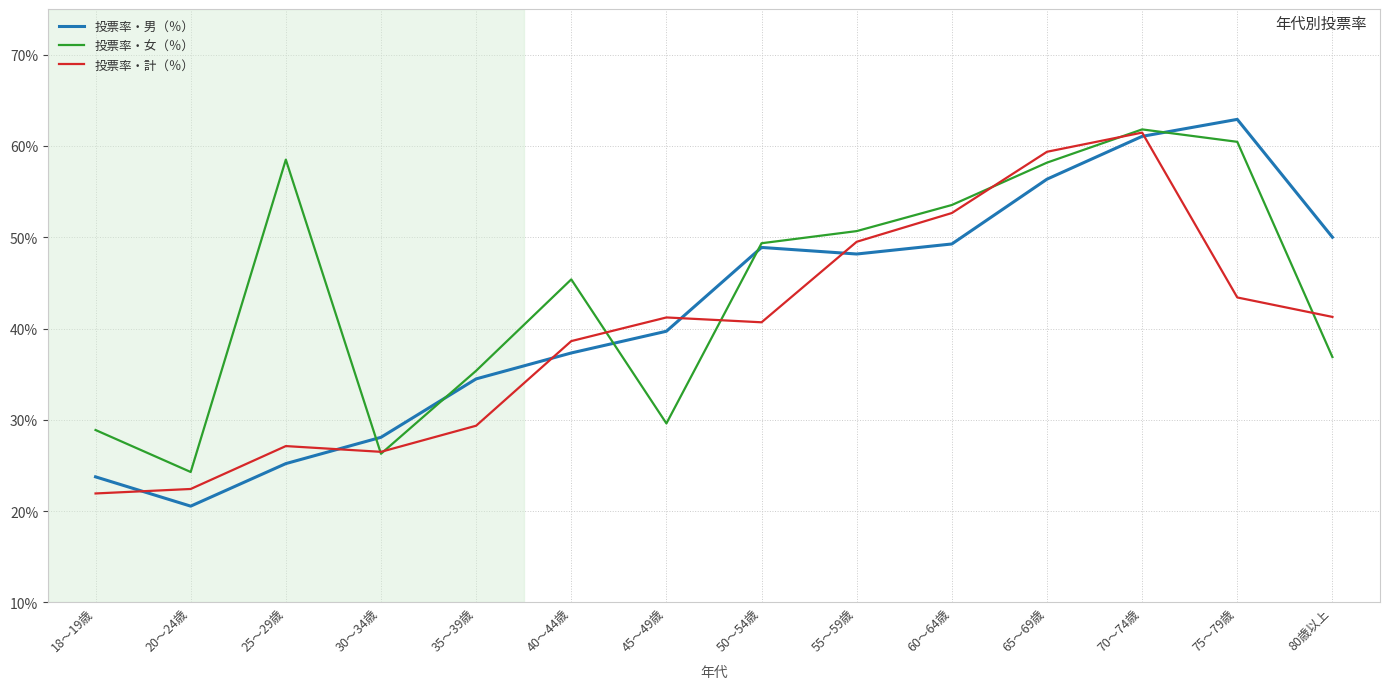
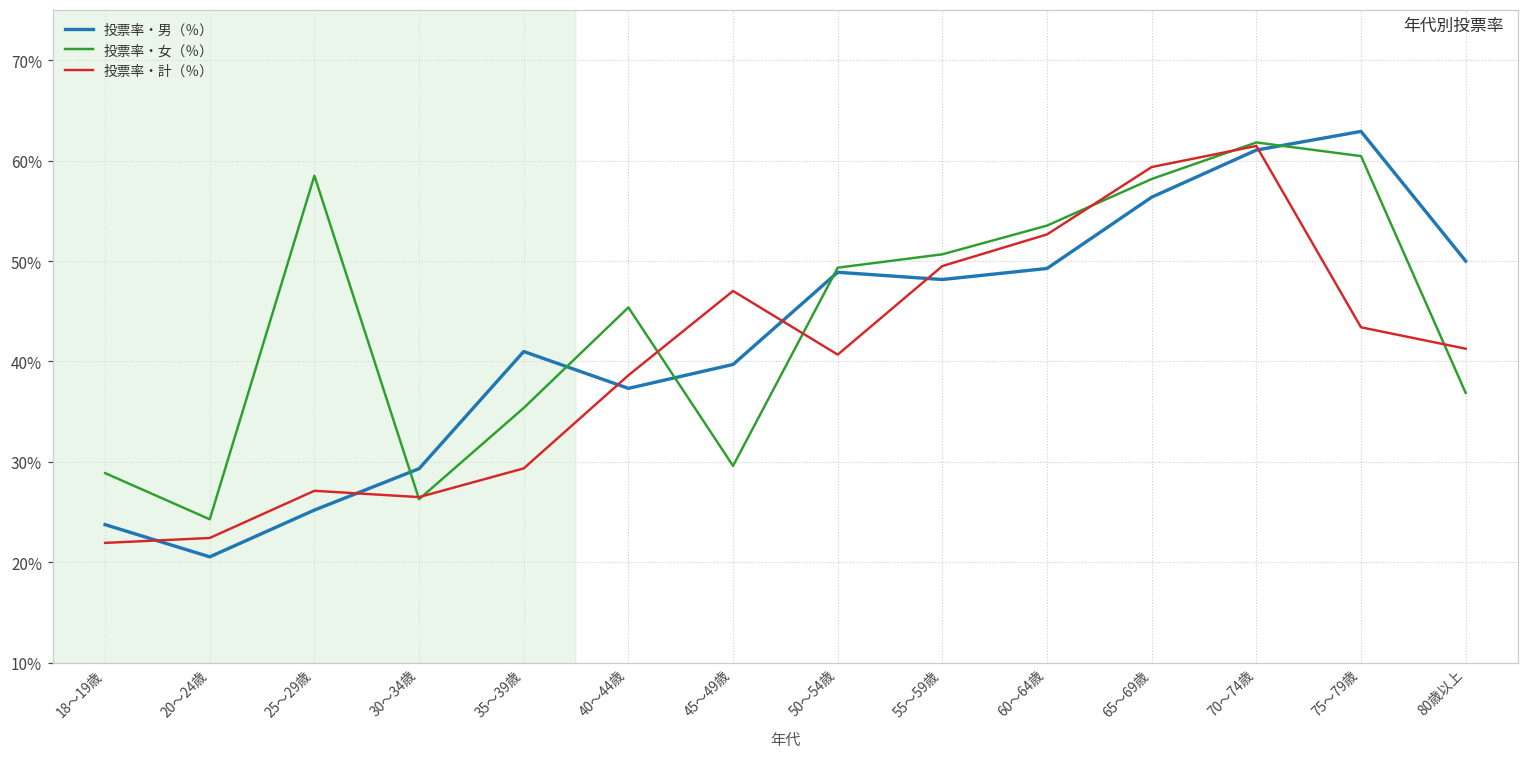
  {
    "投票率・男（％）": {
      "18～19歳": "24%",
      "20～24歳": "21%",
      "25～29歳": "25%",
-     "30～34歳": "28%",
-     "35～39歳": "34%",
+     "30～34歳": "29%",
+     "35～39歳": "41%",
      "40～44歳": "37%",
      "45～49歳": "40%",
      "50～54歳": "49%",
      "55～59歳": "48%",
      "60～64歳": "49%",
      "65～69歳": "56%",
      "70～74歳": "61%",
      "75～79歳": "63%",
      "80歳以上": "50%"
    },
    "投票率・女（％）": {
      "18～19歳": "29%",
      "20～24歳": "24%",
      "25～29歳": "59%",
      "35～39歳": "35%",
      "40～44歳": "45%",
      "45～49歳": "30%",
      "50～54歳": "49%",
      "55～59歳": "51%",
      "60～64歳": "54%",
      "65～69歳": "58%",
      "70～74歳": "62%",
      "75～79歳": "60%",
      "80歳以上": "37%"
    },
    "投票率・計（％）": {
      "18～19歳": "22%",
      "20～24歳": "22%",
      "25～29歳": "27%",
      "35～39歳": "29%",
      "40～44歳": "39%",
-     "45～49歳": "41%",
+     "45～49歳": "47%",
      "50～54歳": "41%",
      "55～59歳": "50%",
      "60～64歳": "53%",
      "65～69歳": "59%",
      "70～74歳": "61%",
      "75～79歳": "43%",
      "80歳以上": "41%"
    }
  }
